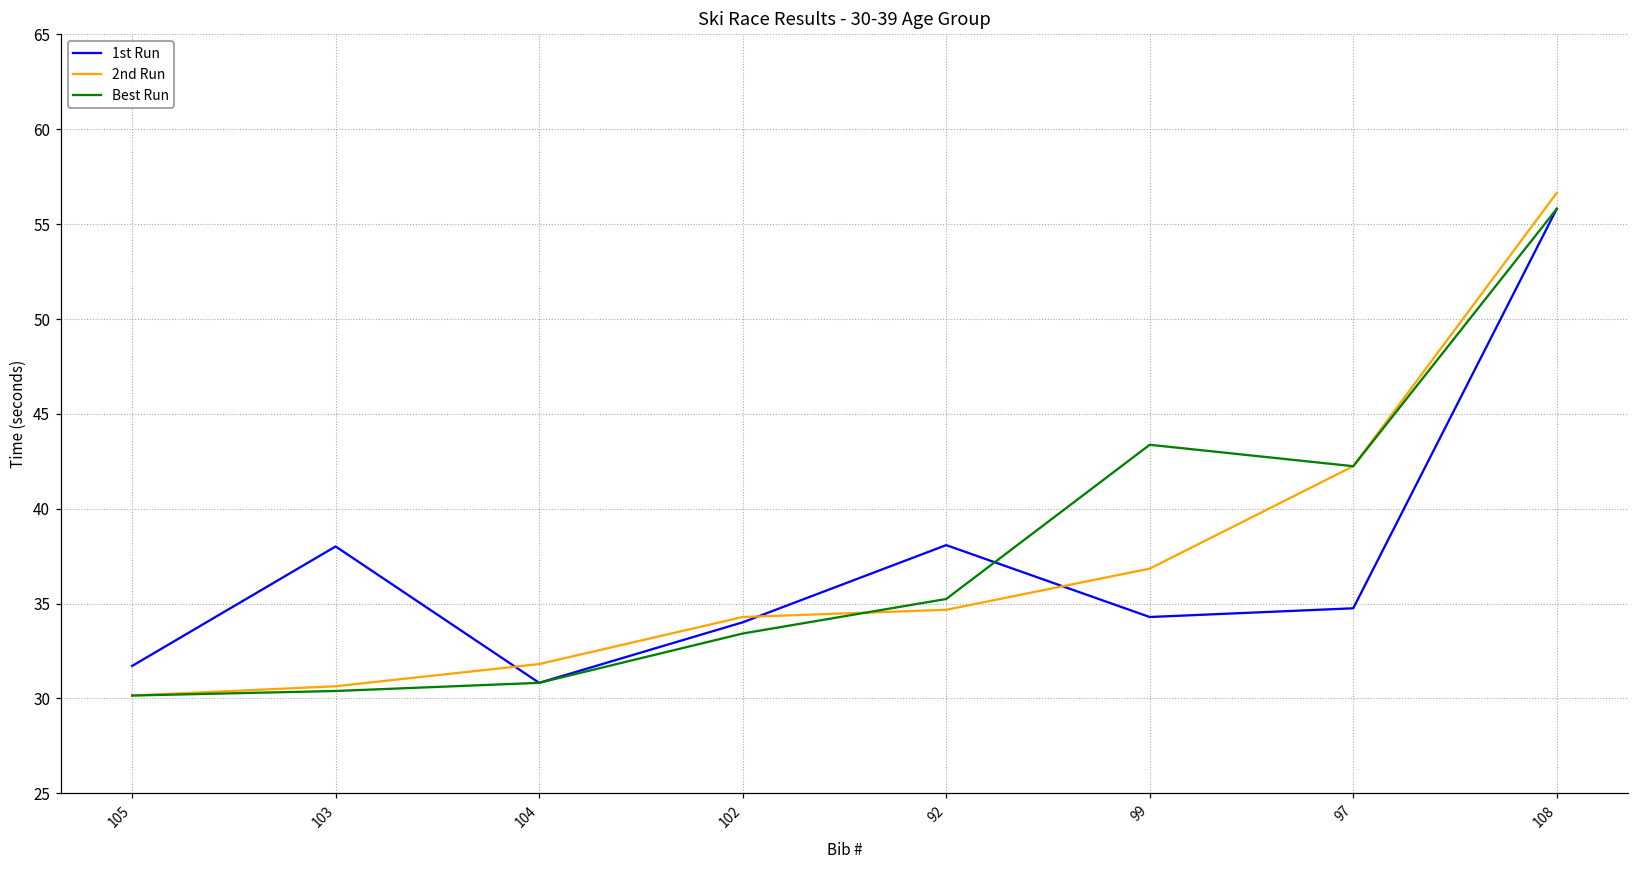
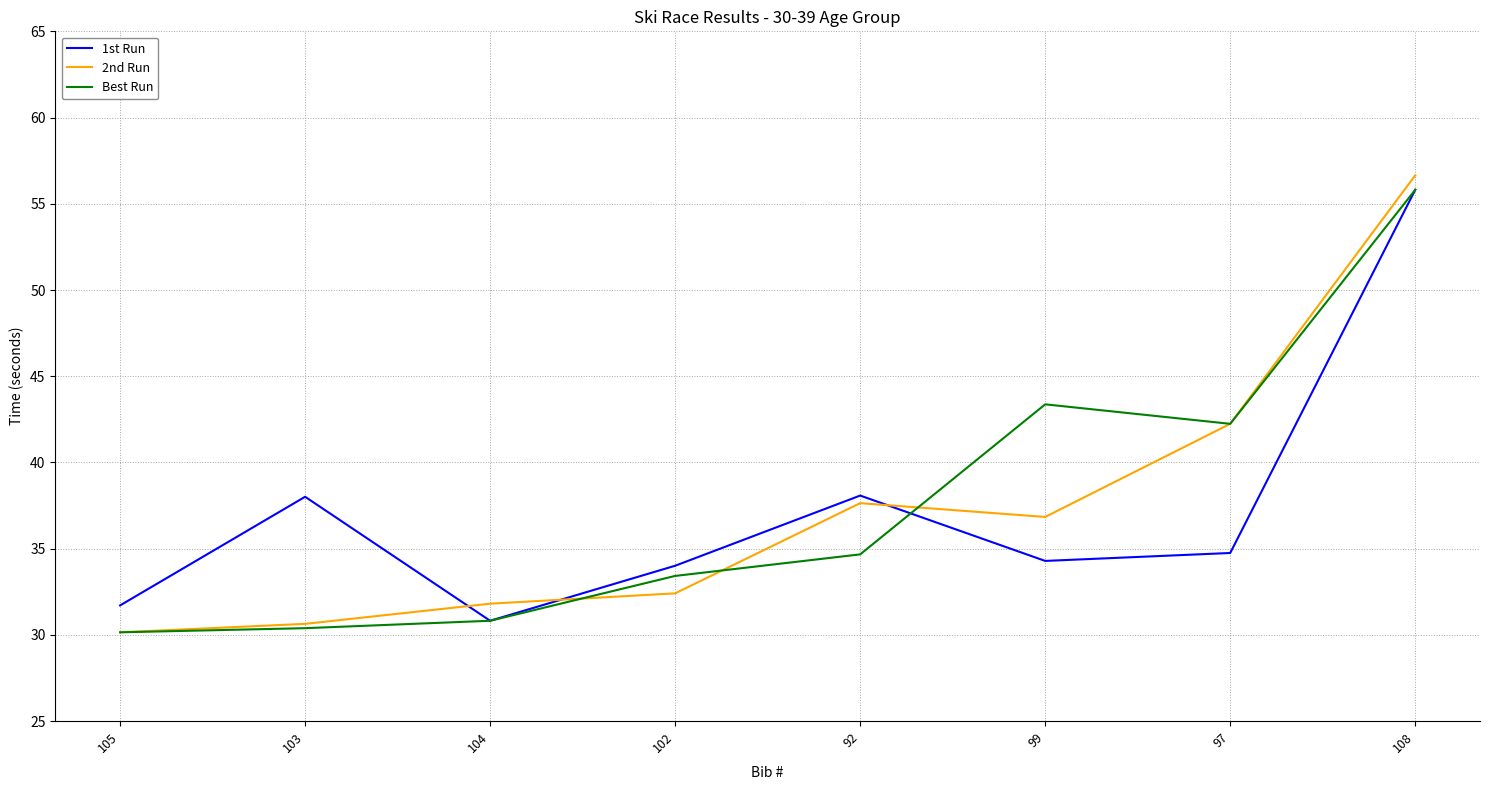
  {
    "1st Run": {
      "105": 31.7,
      "103": 38.0,
      "102": 34.0,
      "92": 38.1,
      "99": 34.3,
      "97": 34.8
    },
    "2nd Run": {
      "103": 30.6,
      "104": 31.8,
-     "102": 34.3,
-     "92": 34.7,
+     "102": 32.4,
+     "92": 37.6,
      "99": 36.8,
      "108": 56.7
    },
    "Best Run": {
      "103": 30.4,
      "102": 33.4,
-     "92": 35.2,
+     "92": 34.7,
      "99": 43.4
    }
  }
